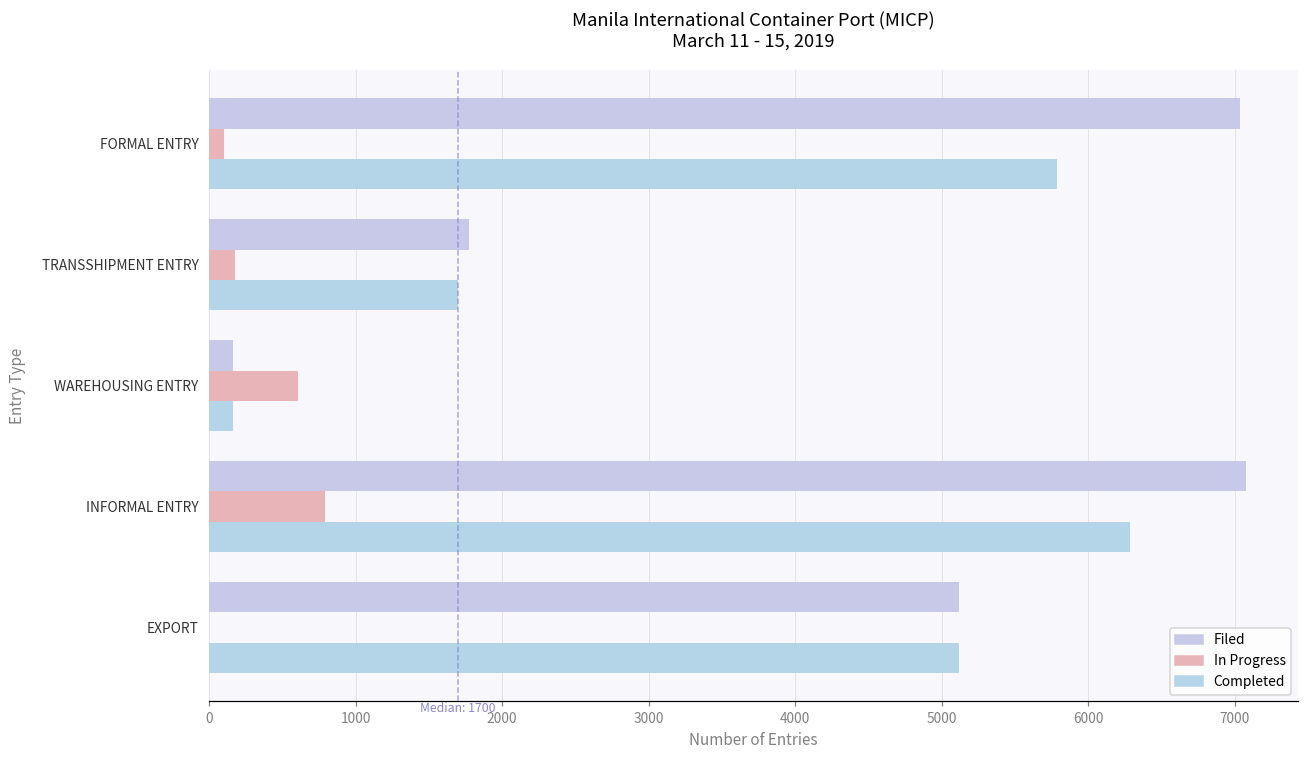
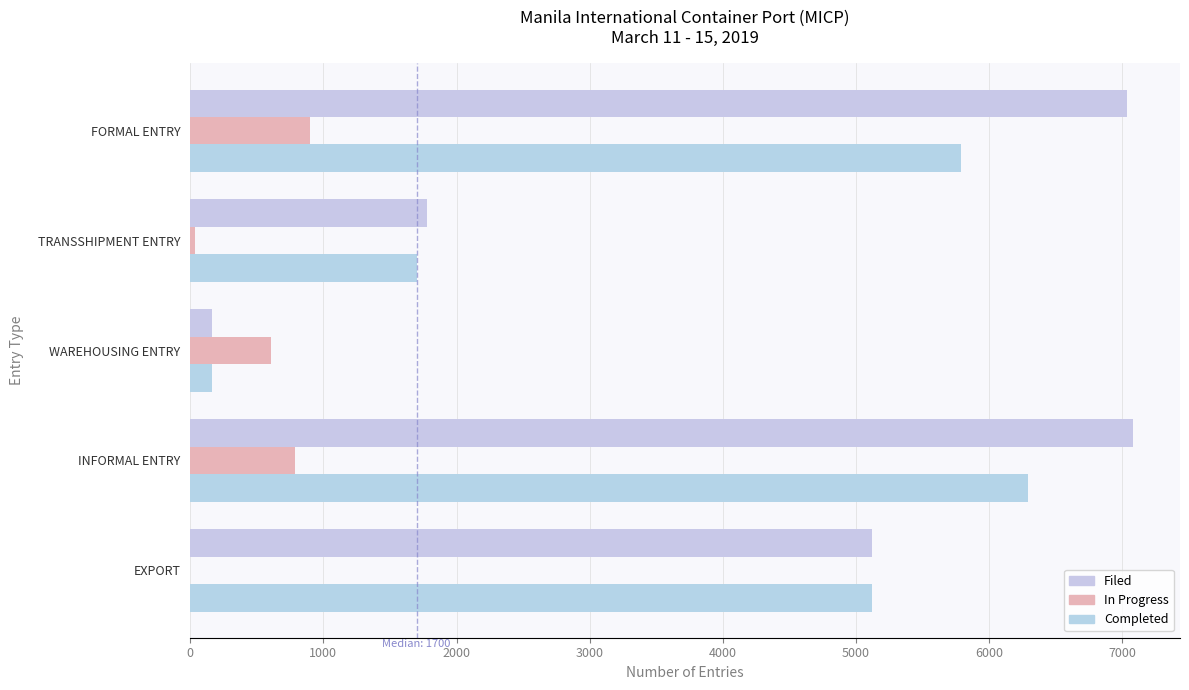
  {
    "In Progress": {
-     "FORMAL ENTRY": 100,
-     "TRANSSHIPMENT ENTRY": 180,
+     "FORMAL ENTRY": 900,
+     "TRANSSHIPMENT ENTRY": 40,
      "WAREHOUSING ENTRY": 610,
      "INFORMAL ENTRY": 790,
      "EXPORT": 0
    }
  }
